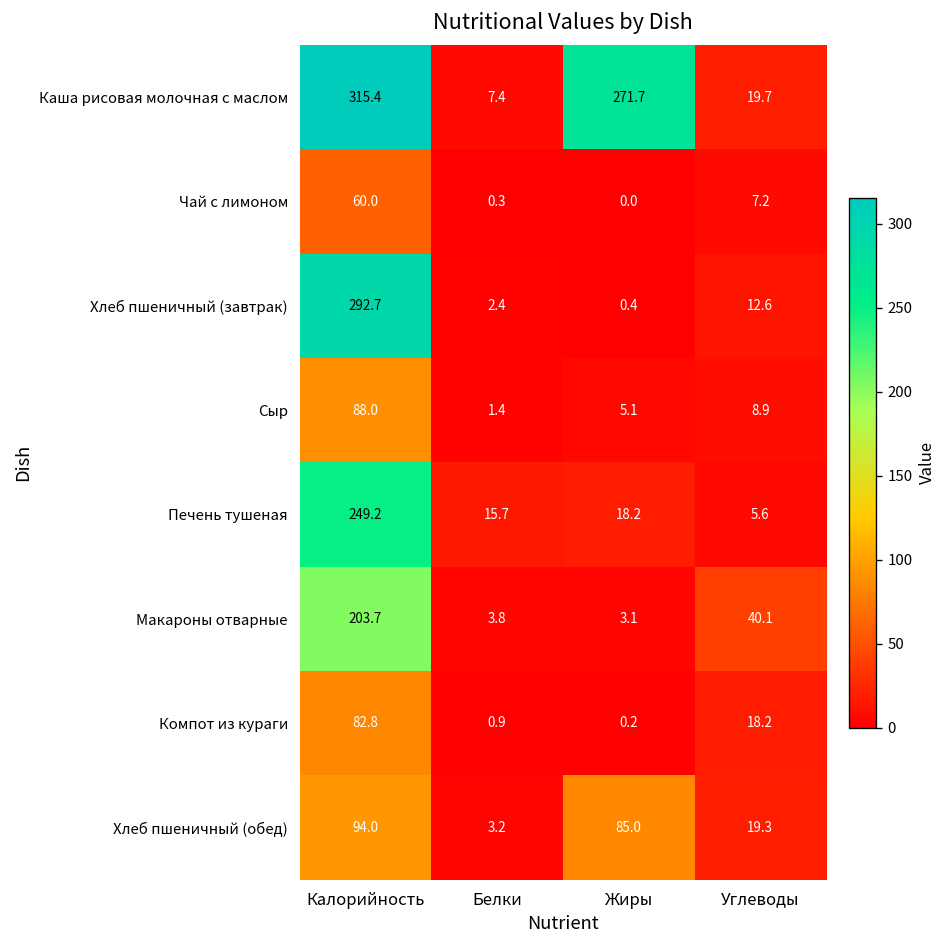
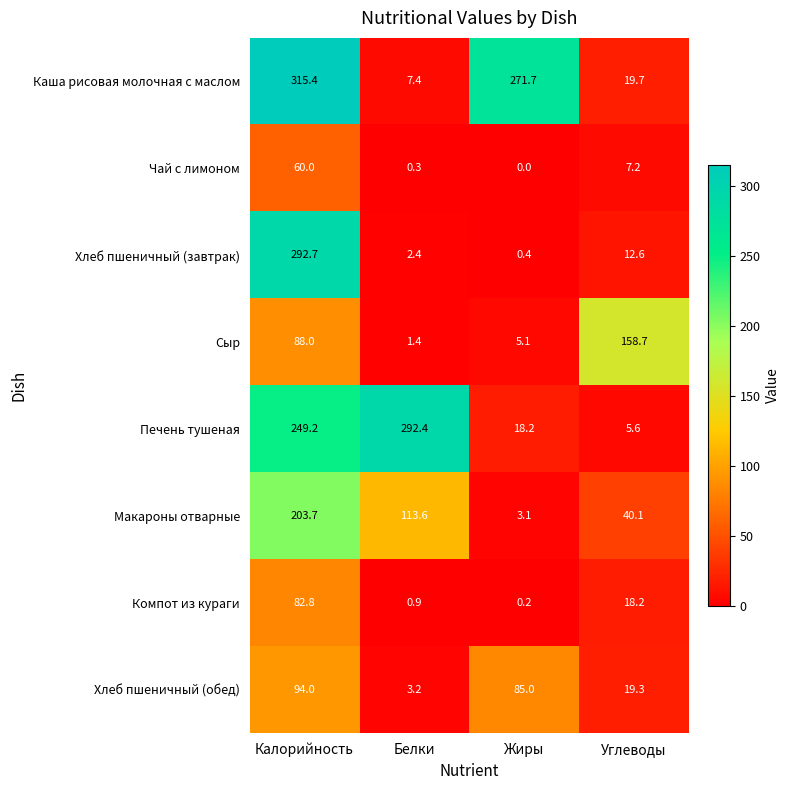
  {
    "Каша рисовая молочная с маслом": {
      "Калорийность": 315.4,
      "Белки": 7.4,
      "Жиры": 271.7,
      "Углеводы": 19.7
    },
    "Чай с лимоном": {
      "Калорийность": 60.0,
      "Белки": 0.3,
      "Жиры": 0.0,
      "Углеводы": 7.2
    },
    "Хлеб пшеничный (завтрак)": {
      "Калорийность": 292.7,
      "Белки": 2.4,
      "Жиры": 0.4,
      "Углеводы": 12.6
    },
    "Сыр": {
      "Калорийность": 88.0,
      "Белки": 1.4,
      "Жиры": 5.1,
-     "Углеводы": 8.9
+     "Углеводы": 158.7
    },
    "Печень тушеная": {
      "Калорийность": 249.2,
-     "Белки": 15.7,
+     "Белки": 292.4,
      "Жиры": 18.2,
      "Углеводы": 5.6
    },
    "Макароны отварные": {
      "Калорийность": 203.7,
-     "Белки": 3.8,
+     "Белки": 113.6,
      "Жиры": 3.1,
      "Углеводы": 40.1
    },
    "Компот из кураги": {
      "Калорийность": 82.8,
      "Белки": 0.9,
      "Жиры": 0.2,
      "Углеводы": 18.2
    },
    "Хлеб пшеничный (обед)": {
      "Калорийность": 94.0,
      "Белки": 3.2,
      "Жиры": 85.0,
      "Углеводы": 19.3
    }
  }
